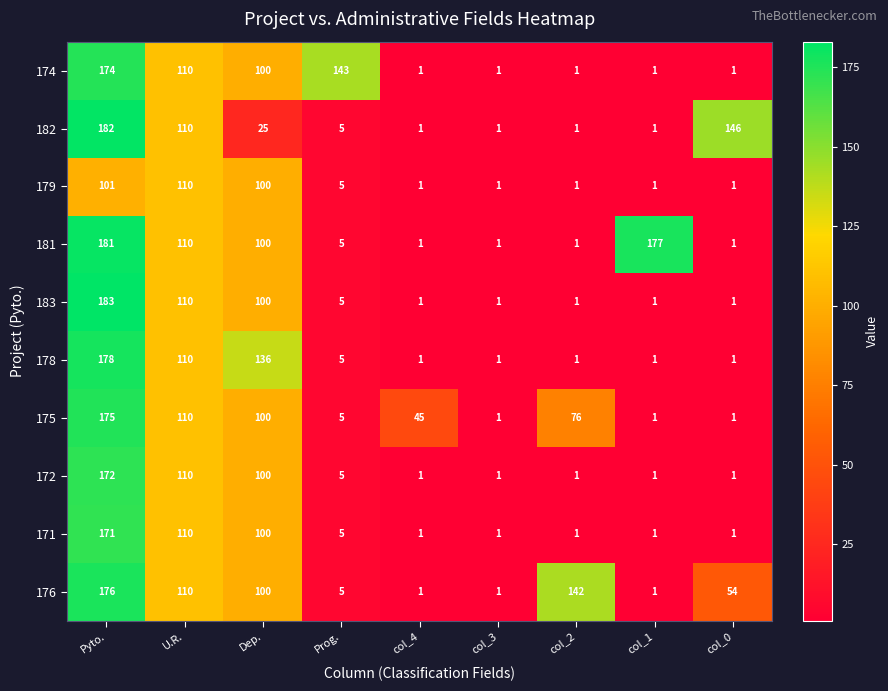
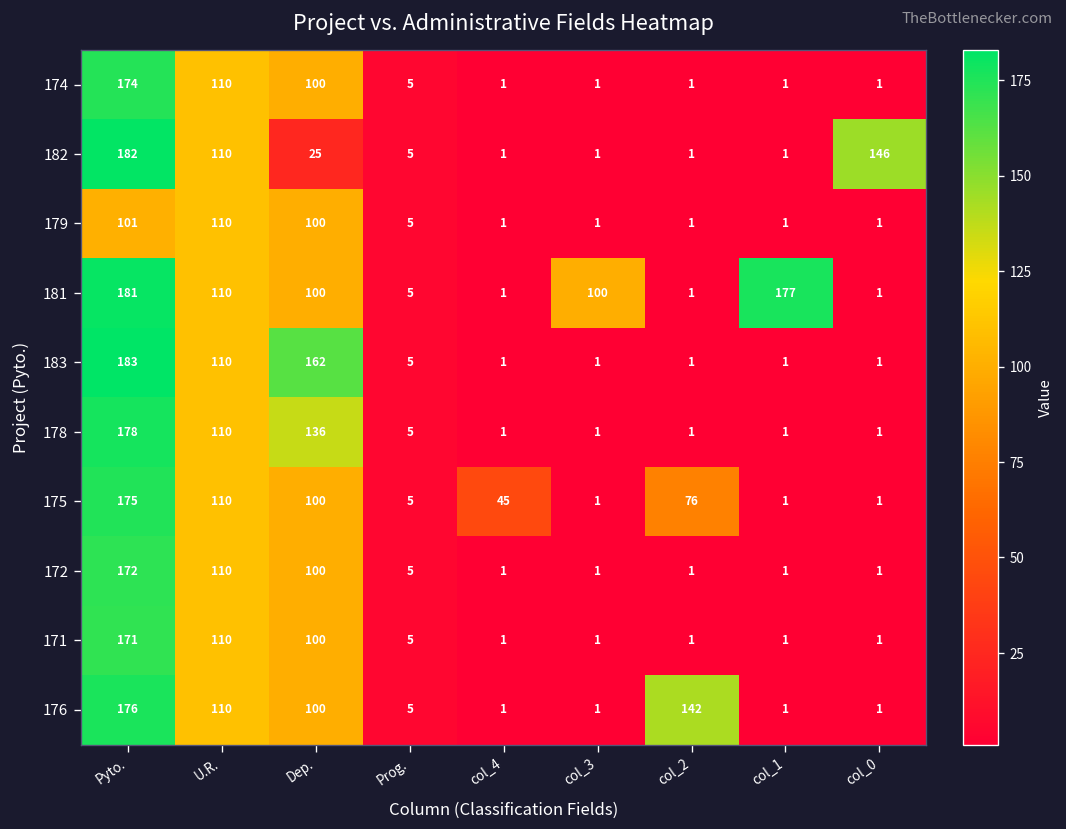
  {
    "174": {
      "Pyto.": 174,
      "U.R.": 110,
      "Dep.": 100,
-     "Prog.": 143,
+     "Prog.": 5,
      "col_4": 1,
      "col_3": 1,
      "col_2": 1,
      "col_1": 1,
      "col_0": 1
    },
    "182": {
      "Pyto.": 182,
      "U.R.": 110,
      "Dep.": 25,
      "Prog.": 5,
      "col_4": 1,
      "col_3": 1,
      "col_2": 1,
      "col_1": 1,
      "col_0": 146
    },
    "179": {
      "Pyto.": 101,
      "U.R.": 110,
      "Dep.": 100,
      "Prog.": 5,
      "col_4": 1,
      "col_3": 1,
      "col_2": 1,
      "col_1": 1,
      "col_0": 1
    },
    "181": {
      "Pyto.": 181,
      "U.R.": 110,
      "Dep.": 100,
      "Prog.": 5,
      "col_4": 1,
-     "col_3": 1,
+     "col_3": 100,
      "col_2": 1,
      "col_1": 177,
      "col_0": 1
    },
    "183": {
      "Pyto.": 183,
      "U.R.": 110,
-     "Dep.": 100,
+     "Dep.": 162,
      "Prog.": 5,
      "col_4": 1,
      "col_3": 1,
      "col_2": 1,
      "col_1": 1,
      "col_0": 1
    },
    "178": {
      "Pyto.": 178,
      "U.R.": 110,
      "Dep.": 136,
      "Prog.": 5,
      "col_4": 1,
      "col_3": 1,
      "col_2": 1,
      "col_1": 1,
      "col_0": 1
    },
    "175": {
      "Pyto.": 175,
      "U.R.": 110,
      "Dep.": 100,
      "Prog.": 5,
      "col_4": 45,
      "col_3": 1,
      "col_2": 76,
      "col_1": 1,
      "col_0": 1
    },
    "172": {
      "Pyto.": 172,
      "U.R.": 110,
      "Dep.": 100,
      "Prog.": 5,
      "col_4": 1,
      "col_3": 1,
      "col_2": 1,
      "col_1": 1,
      "col_0": 1
    },
    "171": {
      "Pyto.": 171,
      "U.R.": 110,
      "Dep.": 100,
      "Prog.": 5,
      "col_4": 1,
      "col_3": 1,
      "col_2": 1,
      "col_1": 1,
      "col_0": 1
    },
    "176": {
      "Pyto.": 176,
      "U.R.": 110,
      "Dep.": 100,
      "Prog.": 5,
      "col_4": 1,
      "col_3": 1,
      "col_2": 142,
      "col_1": 1,
-     "col_0": 54
+     "col_0": 1
    }
  }
